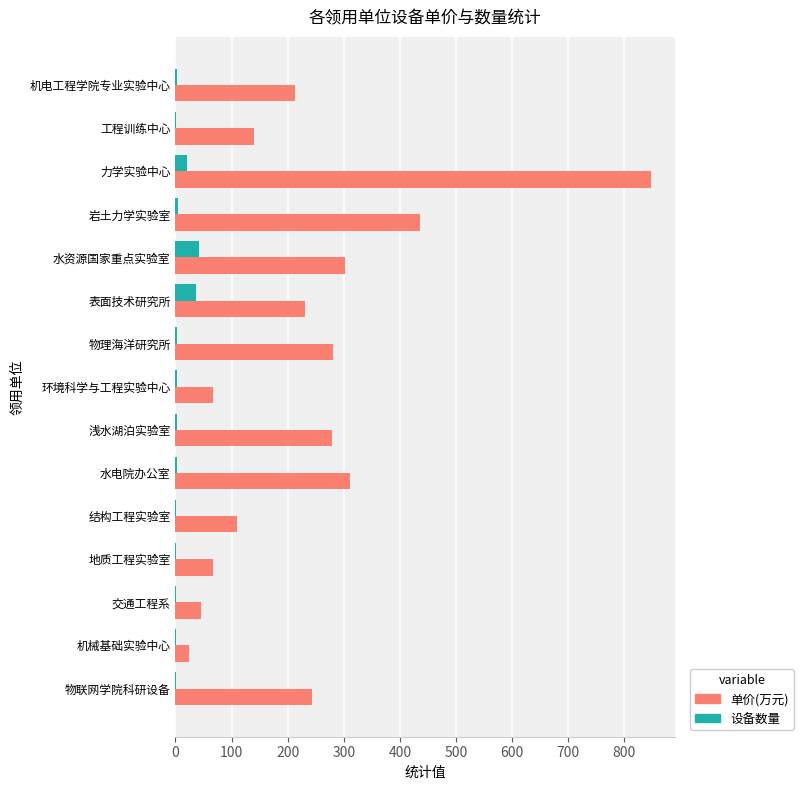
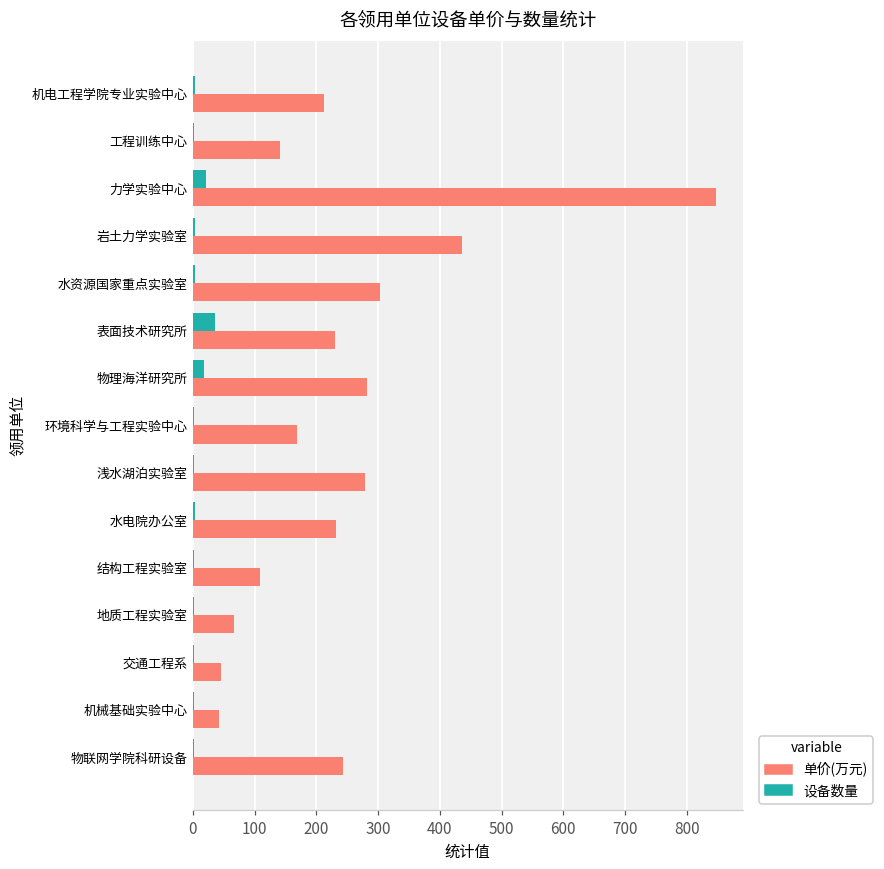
  {
    "单价(万元)": {
      "机电工程学院专业实验中心": 210,
      "工程训练中心": 140,
      "力学实验中心": 850,
      "岩土力学实验室": 440,
      "水资源国家重点实验室": 300,
      "表面技术研究所": 230,
      "物理海洋研究所": 280,
-     "环境科学与工程实验中心": 70,
+     "环境科学与工程实验中心": 170,
      "浅水湖泊实验室": 280,
-     "水电院办公室": 310,
+     "水电院办公室": 230,
      "结构工程实验室": 110,
      "地质工程实验室": 70,
      "交通工程系": 50,
-     "机械基础实验中心": 20,
+     "机械基础实验中心": 40,
      "物联网学院科研设备": 240
    },
    "设备数量": {
      "力学实验中心": 20,
-     "水资源国家重点实验室": 40,
+     "水资源国家重点实验室": 0,
      "表面技术研究所": 40,
-     "物理海洋研究所": 0
+     "物理海洋研究所": 20
    }
  }
